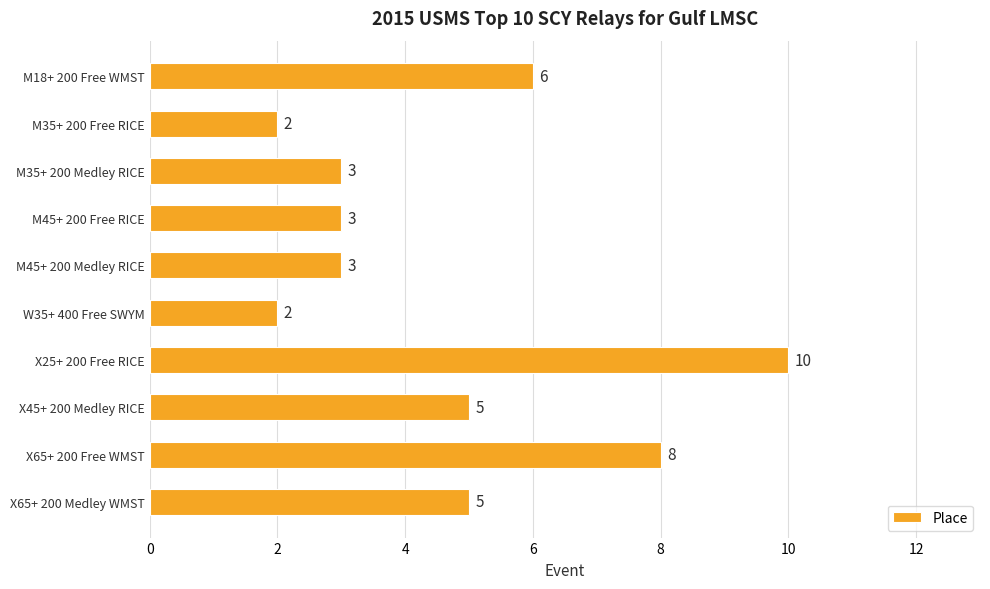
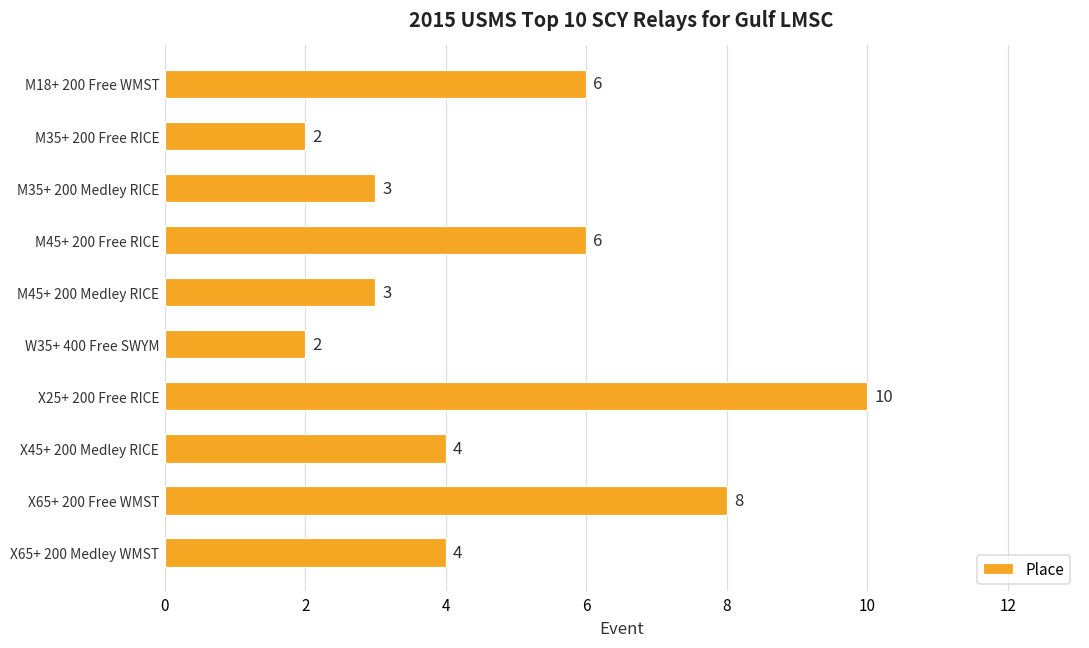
  {
    "M18+ 200 Free WMST": 6,
    "M35+ 200 Free RICE": 2,
    "M35+ 200 Medley RICE": 3,
-   "M45+ 200 Free RICE": 3,
+   "M45+ 200 Free RICE": 6,
    "M45+ 200 Medley RICE": 3,
    "W35+ 400 Free SWYM": 2,
    "X25+ 200 Free RICE": 10,
-   "X45+ 200 Medley RICE": 5,
+   "X45+ 200 Medley RICE": 4,
    "X65+ 200 Free WMST": 8,
-   "X65+ 200 Medley WMST": 5
+   "X65+ 200 Medley WMST": 4
  }
